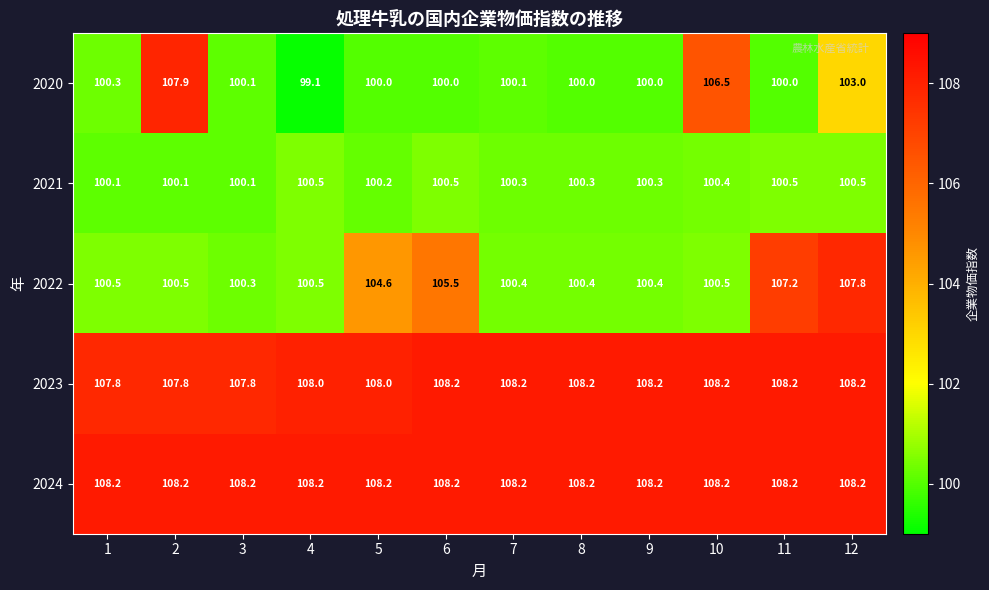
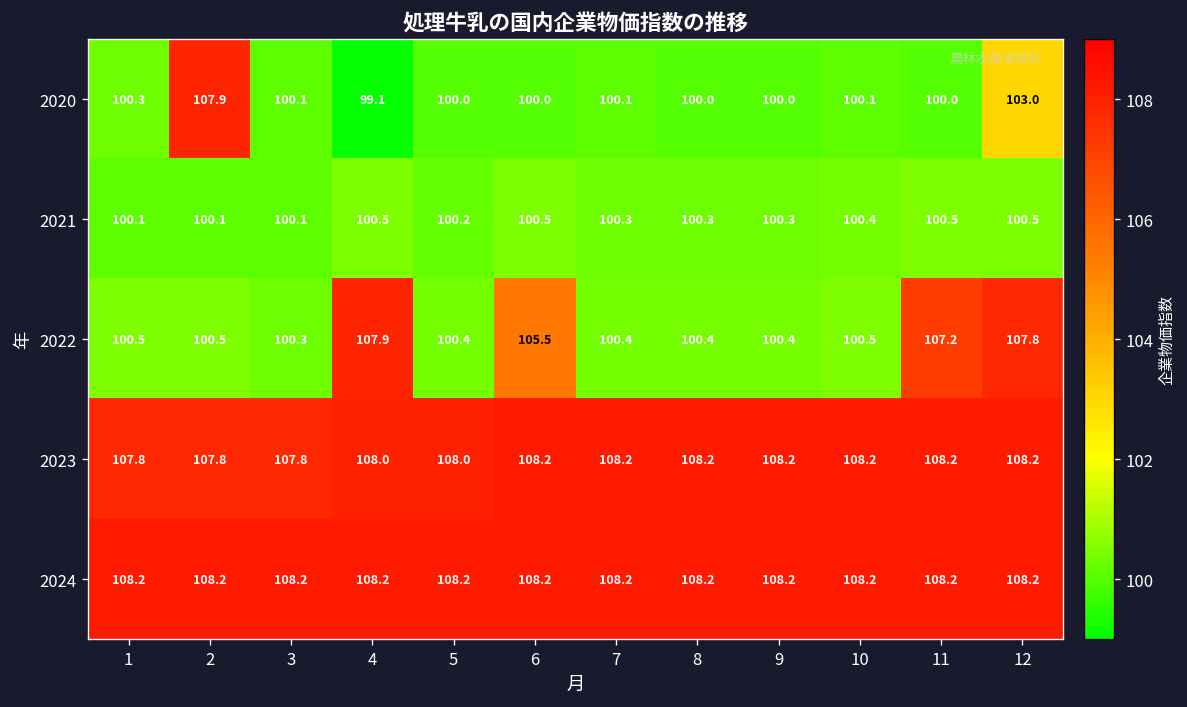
  {
    "2020": {
      "1": 100.3,
      "2": 107.9,
      "3": 100.1,
      "4": 99.1,
      "5": 100.0,
      "6": 100.0,
      "7": 100.1,
      "8": 100.0,
      "9": 100.0,
-     "10": 106.5,
+     "10": 100.1,
      "11": 100.0
    },
    "2021": {
      "1": 100.1,
      "2": 100.1,
      "3": 100.1,
      "4": 100.5,
      "5": 100.2,
      "6": 100.5,
      "7": 100.3,
      "8": 100.3,
      "9": 100.3,
      "10": 100.4,
      "11": 100.5,
      "12": 100.5
    },
    "2022": {
      "1": 100.5,
      "2": 100.5,
      "3": 100.3,
-     "4": 100.5,
-     "5": 104.6,
+     "4": 107.9,
+     "5": 100.4,
      "6": 105.5,
      "7": 100.4,
      "8": 100.4,
      "9": 100.4,
      "10": 100.5,
      "11": 107.2,
      "12": 107.8
    },
    "2023": {
      "1": 107.8,
      "2": 107.8,
      "3": 107.8,
      "4": 108.0,
      "5": 108.0,
      "6": 108.2,
      "7": 108.2,
      "8": 108.2,
      "9": 108.2,
      "10": 108.2,
      "11": 108.2,
      "12": 108.2
    },
    "2024": {
      "1": 108.2,
      "2": 108.2,
      "3": 108.2,
      "4": 108.2,
      "5": 108.2,
      "6": 108.2,
      "7": 108.2,
      "8": 108.2,
      "9": 108.2,
      "10": 108.2,
      "11": 108.2,
      "12": 108.2
    }
  }
